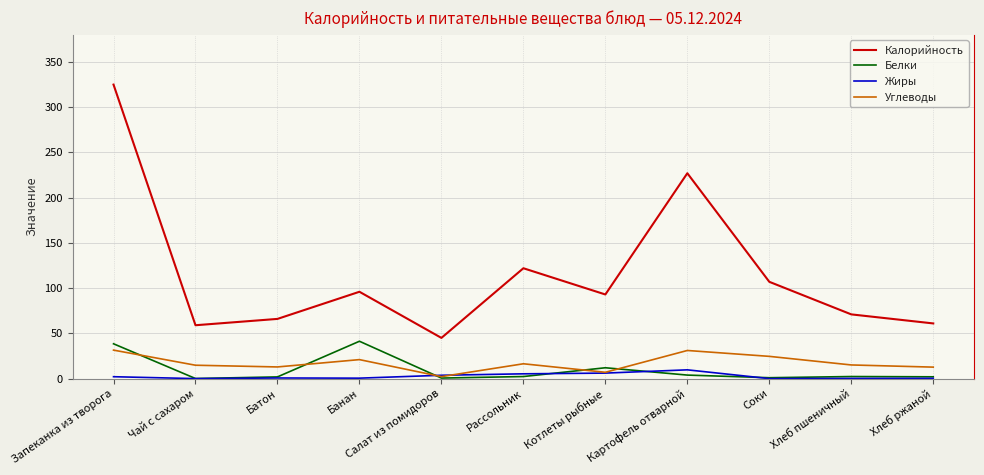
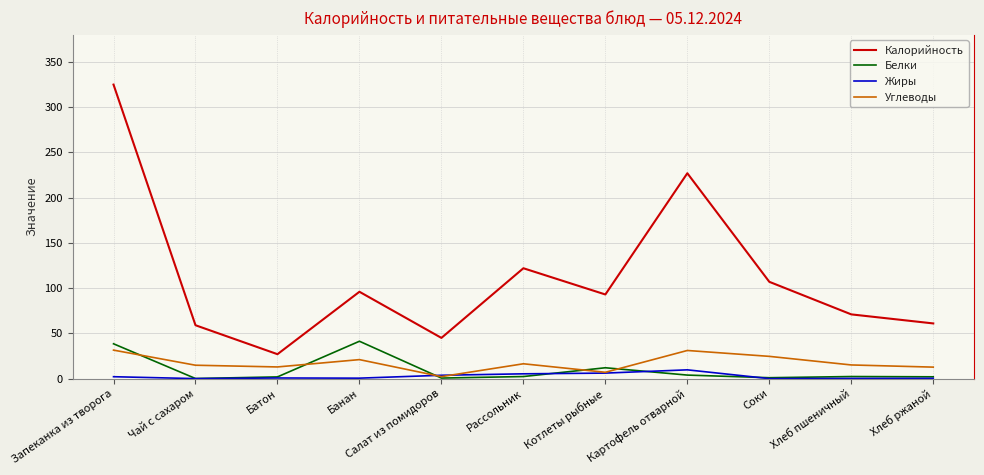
  {
    "Калорийность": {
      "Запеканка из творога": 330,
      "Чай с сахаром": 60,
-     "Батон": 70,
+     "Батон": 30,
      "Банан": 100,
      "Салат из помидоров": 50,
      "Рассольник": 120,
      "Котлеты рыбные": 90,
      "Картофель отварной": 230,
      "Соки": 110,
      "Хлеб пшеничный": 70,
      "Хлеб ржаной": 60
    },
    "Белки": {
      "Запеканка из творога": 40,
      "Банан": 40,
      "Рассольник": 0,
      "Котлеты рыбные": 10,
      "Картофель отварной": 0
    },
    "Жиры": {
      "Запеканка из творога": 0,
      "Банан": 0,
      "Рассольник": 10,
      "Картофель отварной": 10
    },
    "Углеводы": {
      "Запеканка из творога": 30,
      "Чай с сахаром": 10,
      "Батон": 10,
      "Банан": 20,
      "Рассольник": 20,
      "Картофель отварной": 30,
      "Соки": 20,
      "Хлеб пшеничный": 20,
      "Хлеб ржаной": 10
    }
  }
